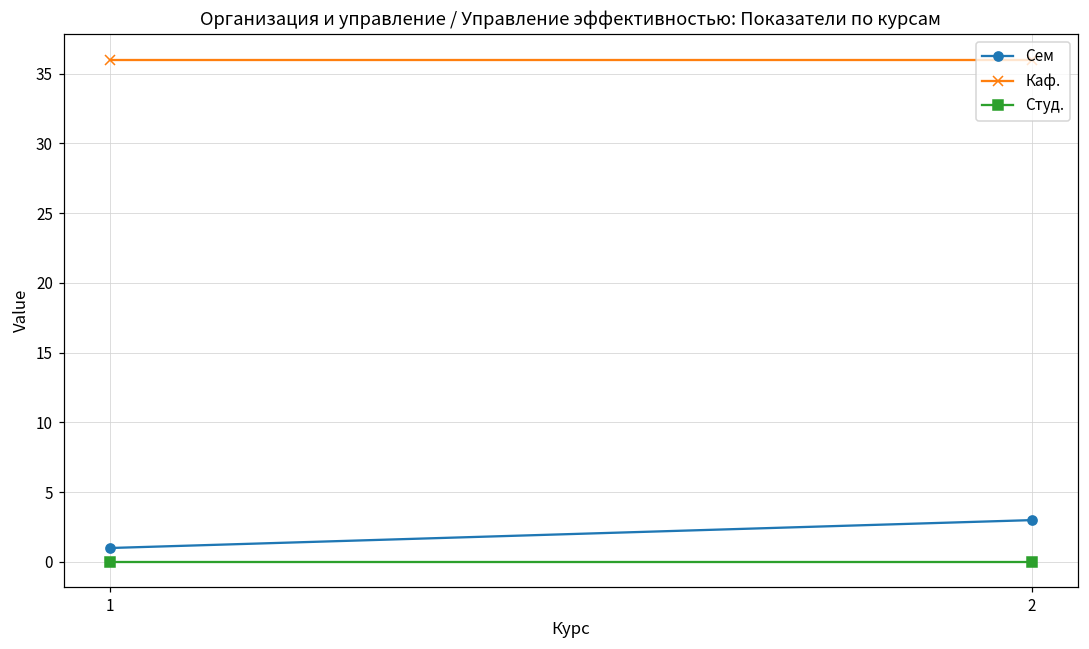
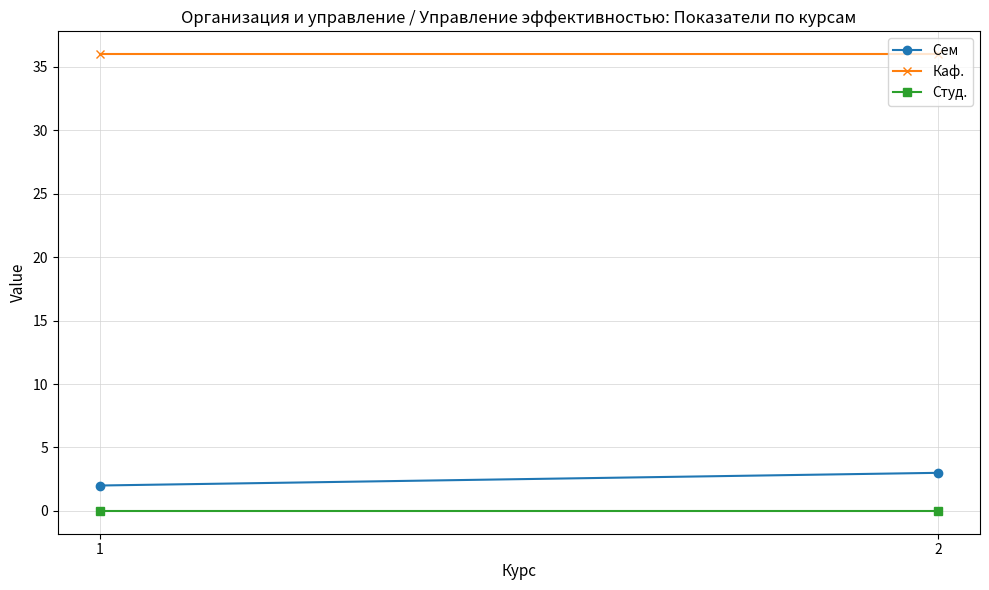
  {
    "Сем": {
-     "1": 1,
+     "1": 2,
      "2": 3
    },
    "Каф.": {
      "1": 36
    },
    "Студ.": {
      "1": 0,
      "2": 0
    }
  }
